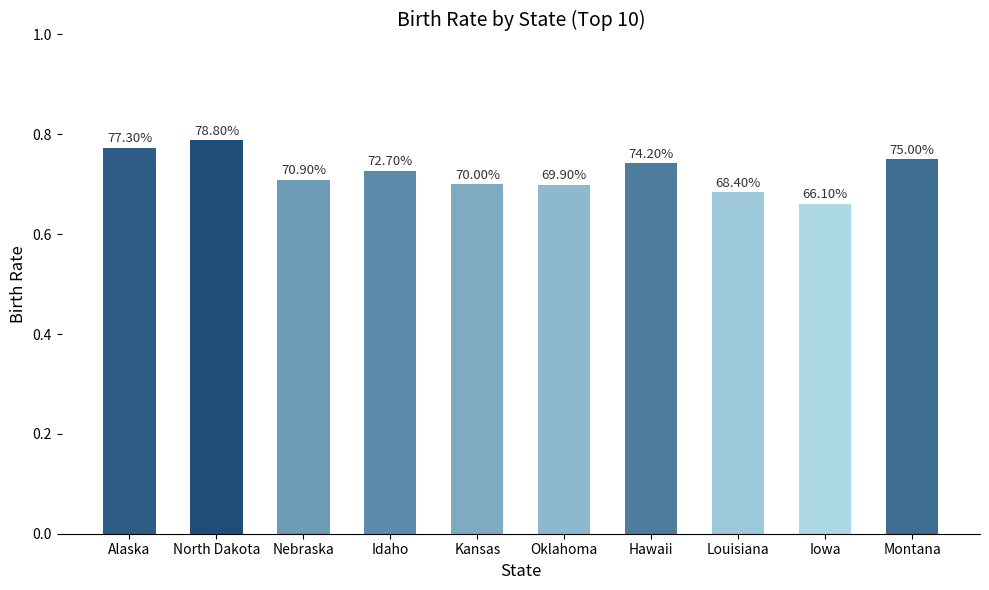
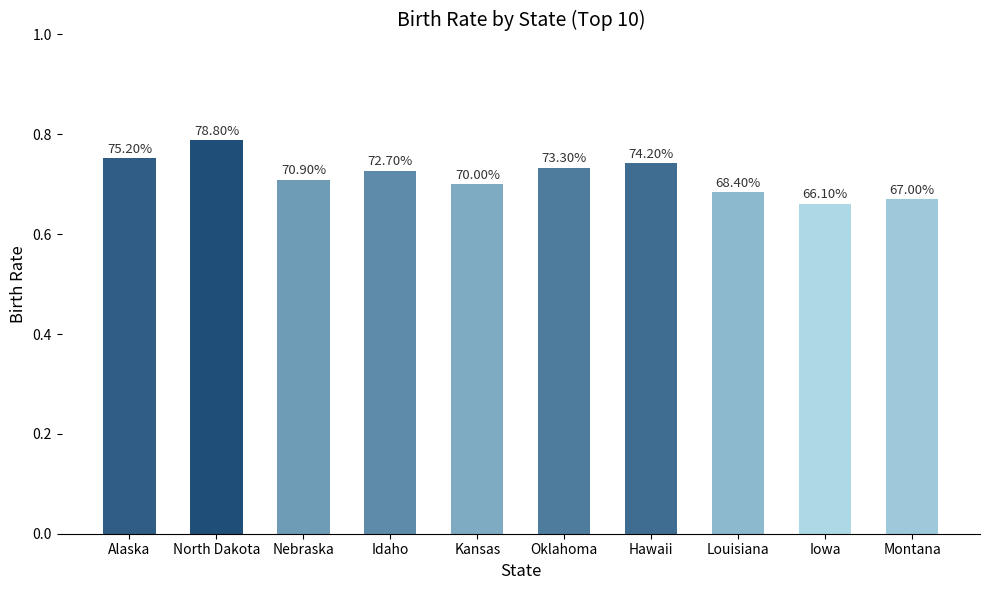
  {
-   "Alaska": "77.30%",
+   "Alaska": "75.20%",
    "North Dakota": "78.80%",
    "Nebraska": "70.90%",
    "Idaho": "72.70%",
    "Kansas": "70.00%",
-   "Oklahoma": "69.90%",
+   "Oklahoma": "73.30%",
    "Hawaii": "74.20%",
    "Louisiana": "68.40%",
    "Iowa": "66.10%",
-   "Montana": "75.00%"
+   "Montana": "67.00%"
  }
